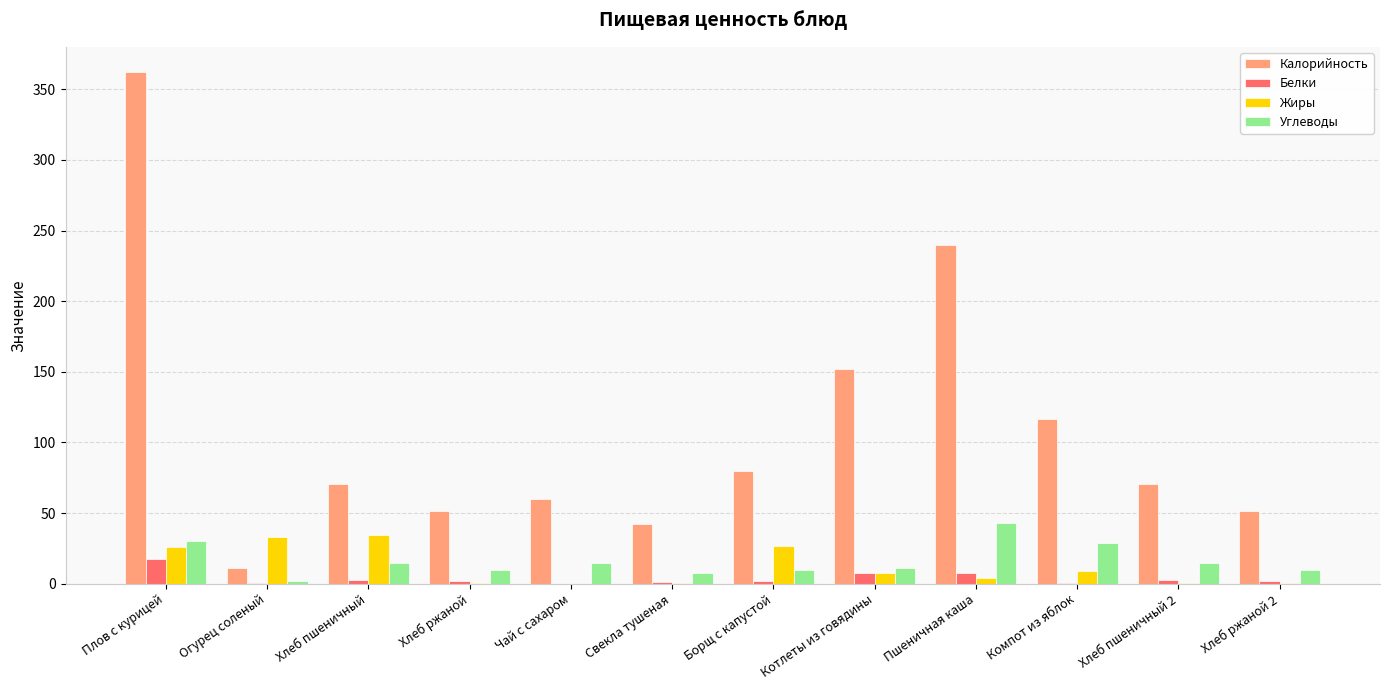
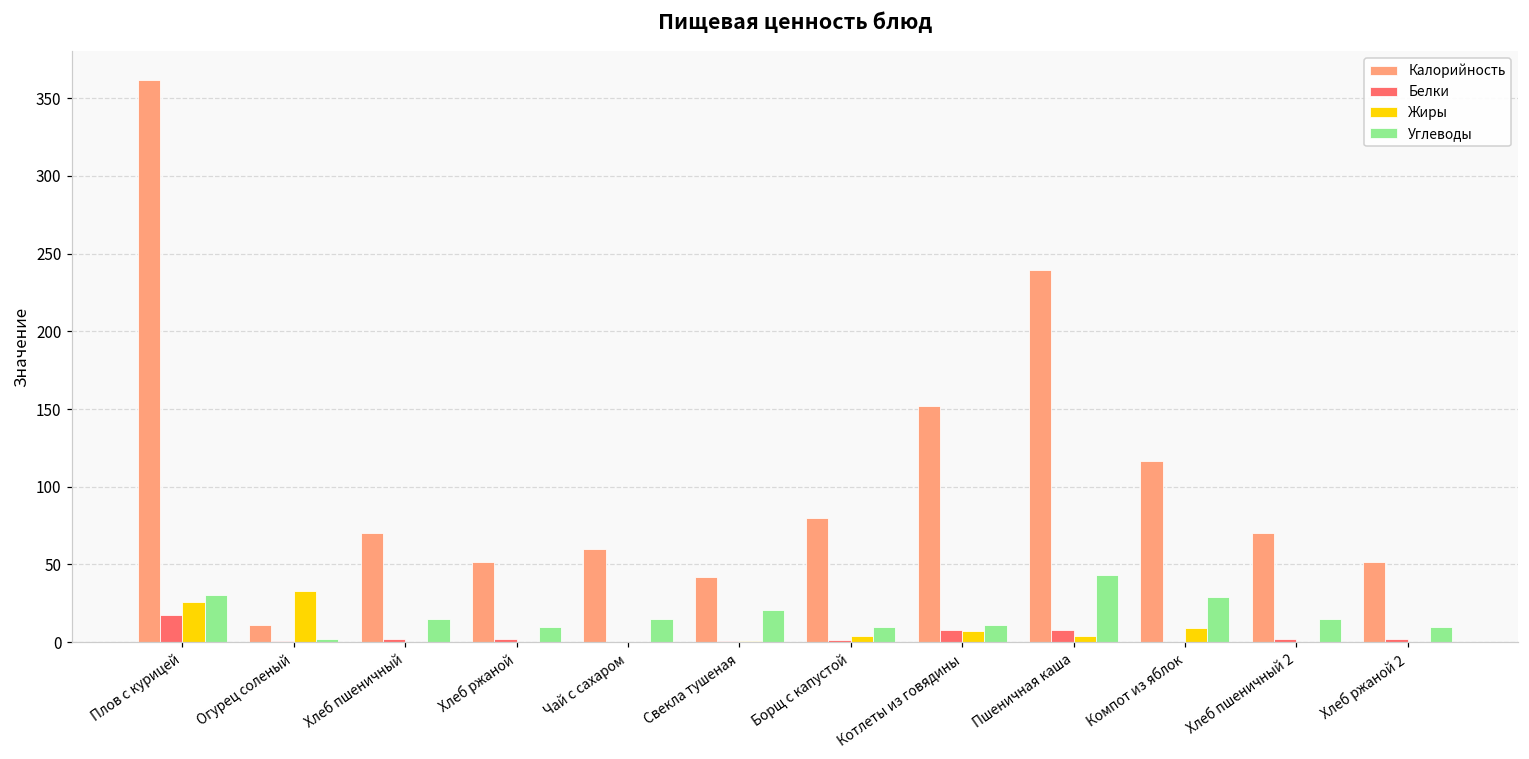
  {
    "Жиры": {
      "Плов с курицей": 26,
      "Огурец соленый": 33,
-     "Хлеб пшеничный": 35,
+     "Хлеб пшеничный": 0,
      "Чай с сахаром": 0,
-     "Борщ с капустой": 27,
+     "Борщ с капустой": 4,
      "Котлеты из говядины": 7,
      "Пшеничная каша": 4,
      "Компот из яблок": 9
    },
    "Углеводы": {
      "Плов с курицей": 30,
      "Огурец соленый": 2,
      "Хлеб пшеничный": 15,
      "Хлеб ржаной": 10,
      "Чай с сахаром": 15,
-     "Свекла тушеная": 8,
+     "Свекла тушеная": 20,
      "Борщ с капустой": 10,
      "Котлеты из говядины": 11,
      "Пшеничная каша": 43,
      "Компот из яблок": 29,
      "Хлеб пшеничный 2": 15,
      "Хлеб ржаной 2": 10
    }
  }
